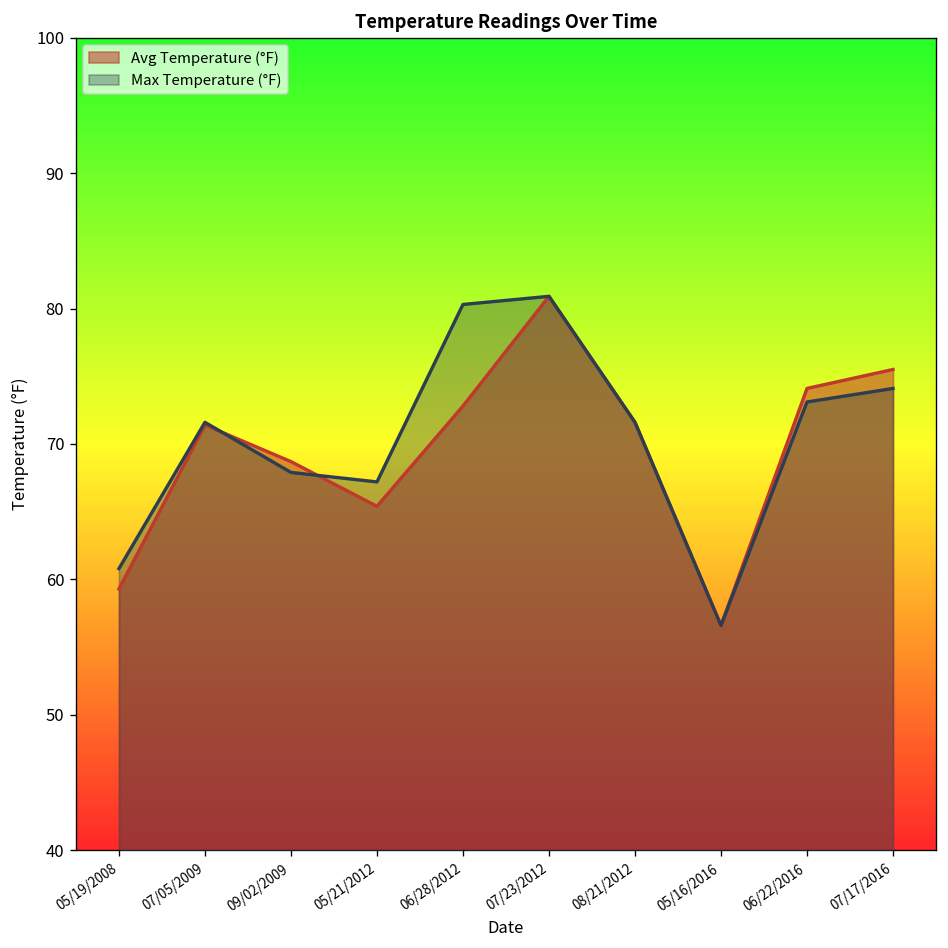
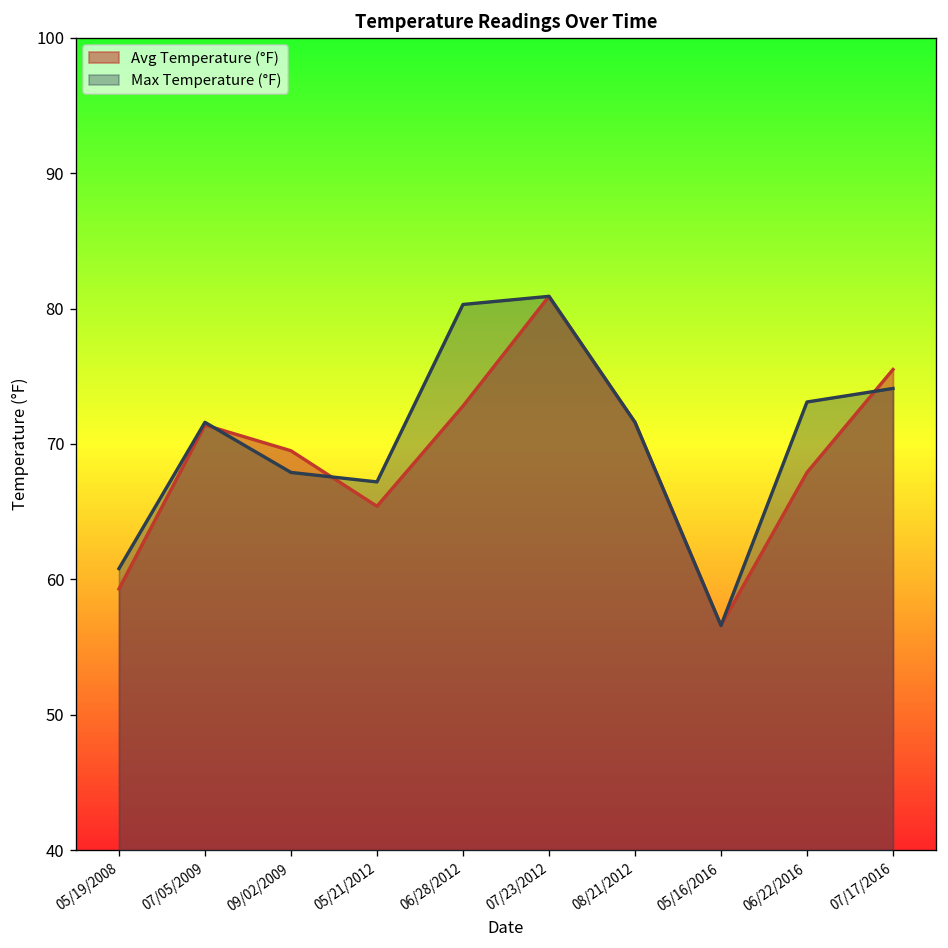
  {
    "Avg Temperature (°F)": {
      "05/19/2008": 59.3,
-     "09/02/2009": 68.7,
+     "09/02/2009": 69.5,
      "05/21/2012": 65.4,
      "06/28/2012": 72.8,
-     "06/22/2016": 74.1,
+     "06/22/2016": 67.9,
      "07/17/2016": 75.5
    },
    "Max Temperature (°F)": {
      "05/19/2008": 60.8,
      "09/02/2009": 67.9,
      "05/21/2012": 67.2,
      "06/28/2012": 80.3,
      "06/22/2016": 73.1,
      "07/17/2016": 74.1
    }
  }
